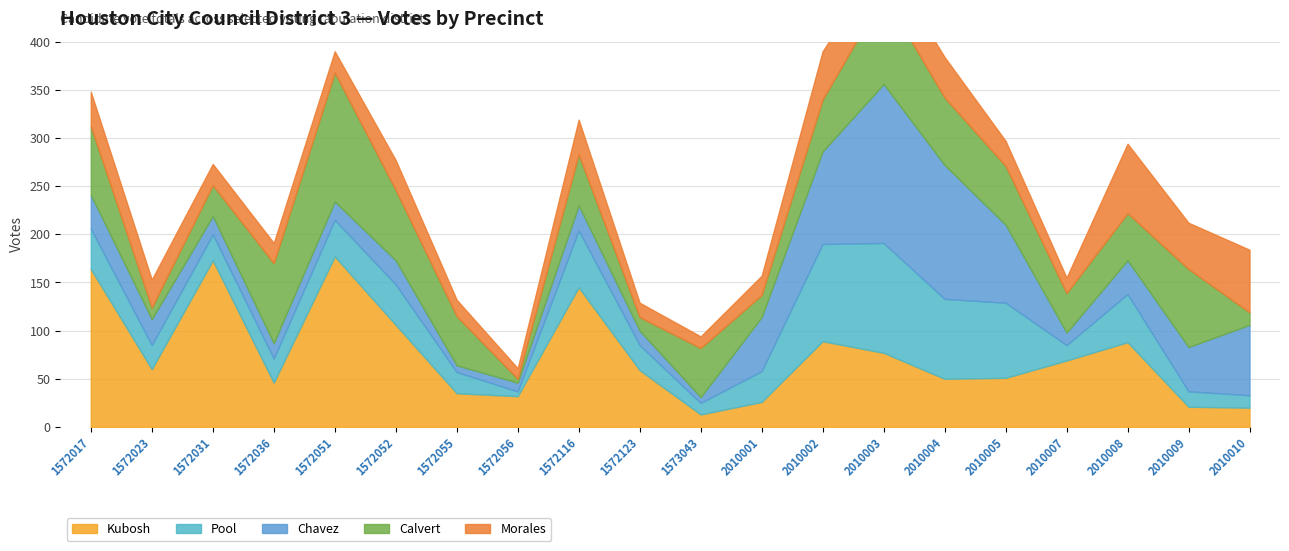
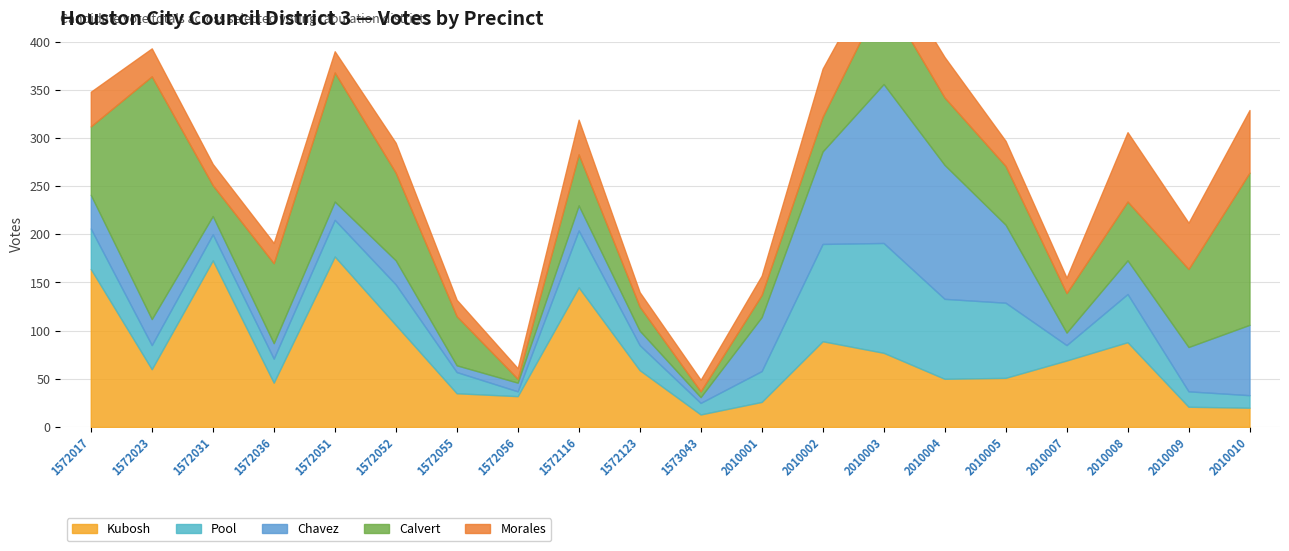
  {
    "Calvert": {
      "1572017": 70,
-     "1572023": 10,
+     "1572023": 250,
      "1572031": 30,
      "1572036": 80,
      "1572051": 130,
-     "1572052": 70,
+     "1572052": 90,
      "1572055": 50,
      "1572056": 0,
      "1572116": 50,
-     "1572123": 10,
-     "1573043": 50,
+     "1572123": 30,
+     "1573043": 10,
      "2010001": 20,
-     "2010002": 50,
+     "2010002": 40,
      "2010004": 70,
      "2010005": 60,
      "2010007": 40,
-     "2010008": 50,
+     "2010008": 60,
      "2010009": 80,
-     "2010010": 10
+     "2010010": 160
    }
  }
